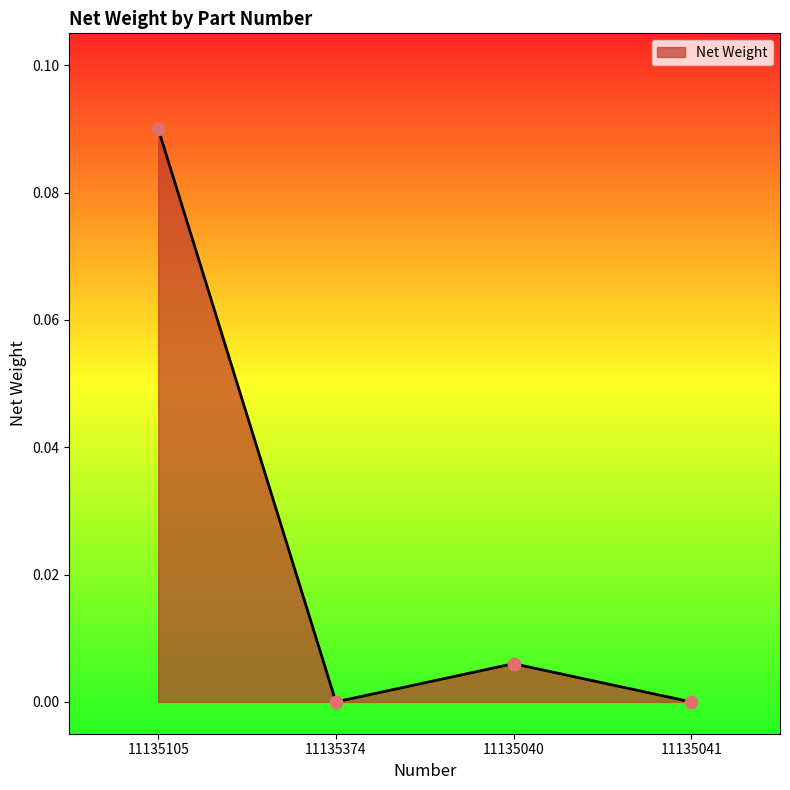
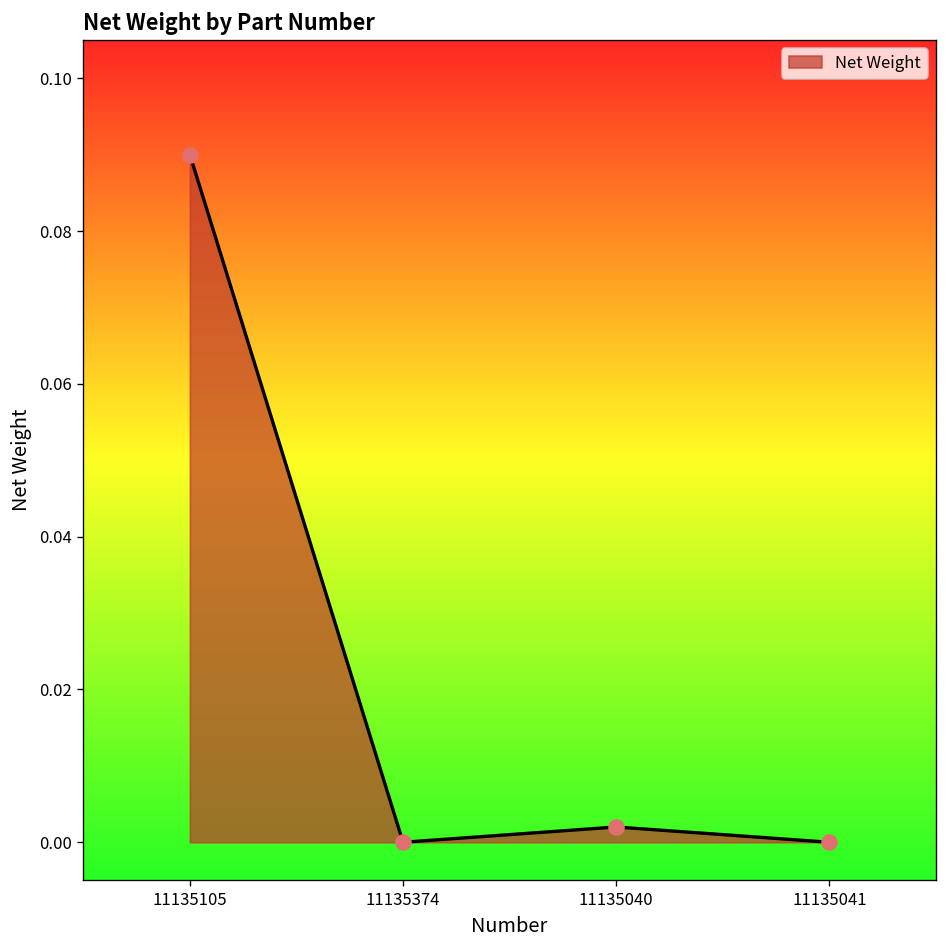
  {
    "11135105": 0.090,
    "11135374": 0.000,
-   "11135040": 0.006,
+   "11135040": 0.002,
    "11135041": 0.000
  }
